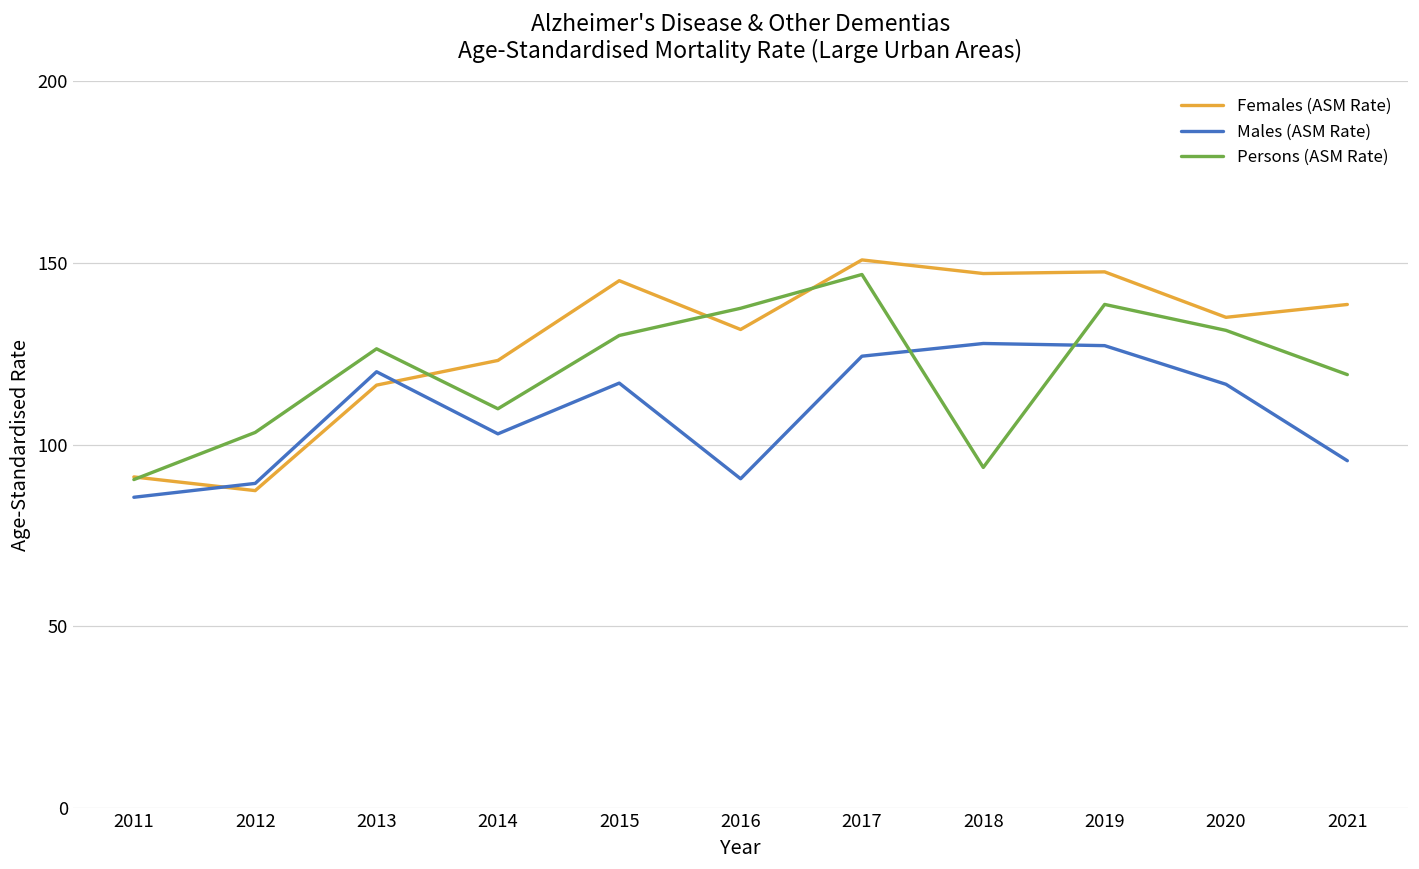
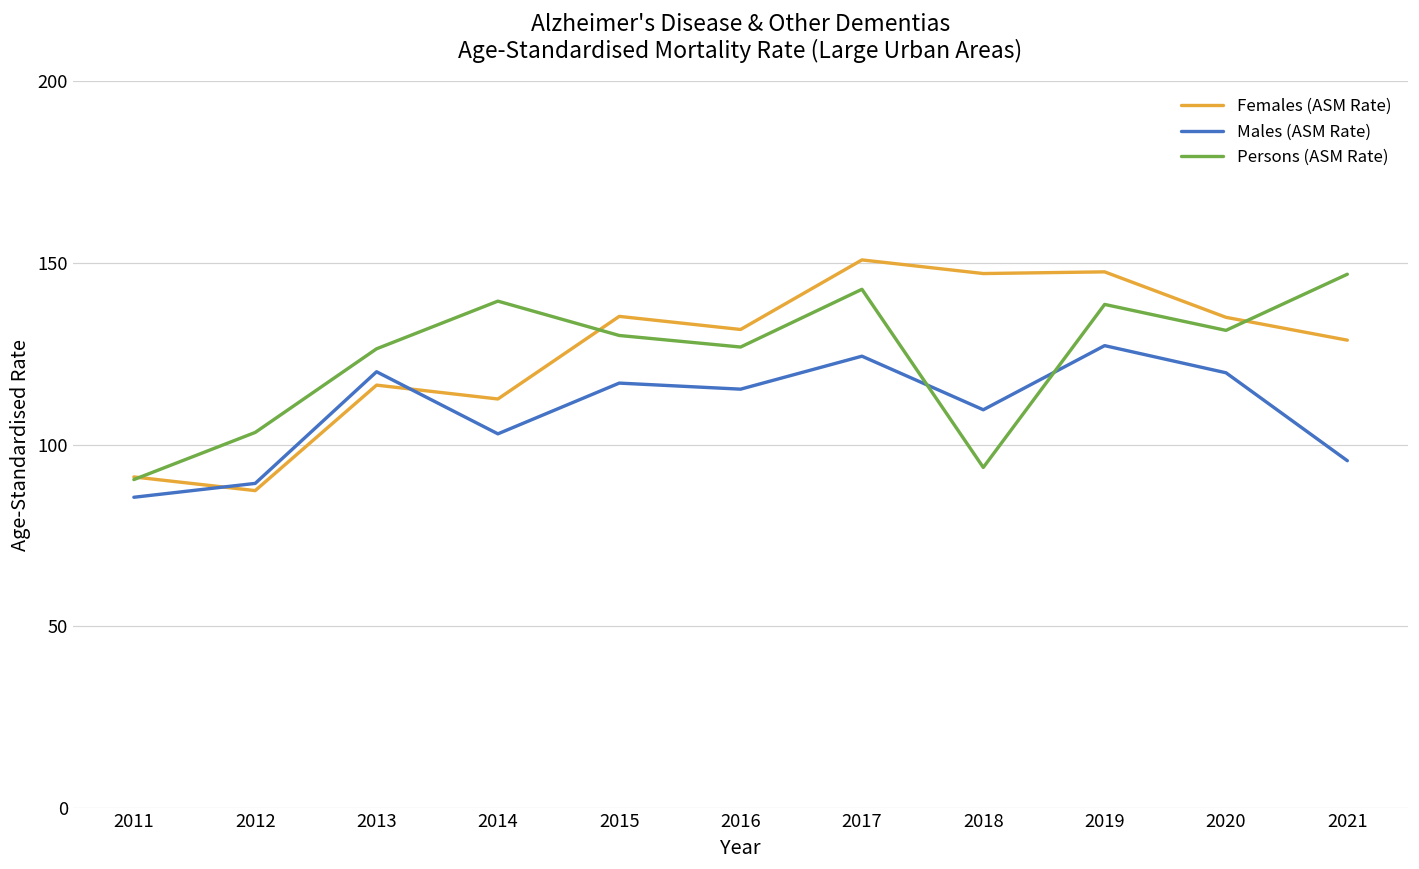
  {
    "Females (ASM Rate)": {
      "2012": 87,
      "2013": 116,
-     "2014": 123,
-     "2015": 145,
+     "2014": 113,
+     "2015": 135,
      "2016": 132,
      "2017": 151,
      "2018": 147,
      "2019": 148,
      "2020": 135,
-     "2021": 139
+     "2021": 129
    },
    "Males (ASM Rate)": {
      "2011": 86,
      "2012": 89,
      "2013": 120,
      "2014": 103,
      "2015": 117,
-     "2016": 91,
+     "2016": 115,
      "2017": 124,
-     "2018": 128,
+     "2018": 110,
      "2019": 127,
-     "2020": 117,
+     "2020": 120,
      "2021": 96
    },
    "Persons (ASM Rate)": {
      "2012": 103,
      "2013": 126,
-     "2014": 110,
+     "2014": 140,
      "2015": 130,
-     "2016": 138,
-     "2017": 147,
+     "2016": 127,
+     "2017": 143,
      "2018": 94,
      "2019": 139,
      "2020": 131,
-     "2021": 119
+     "2021": 147
    }
  }
